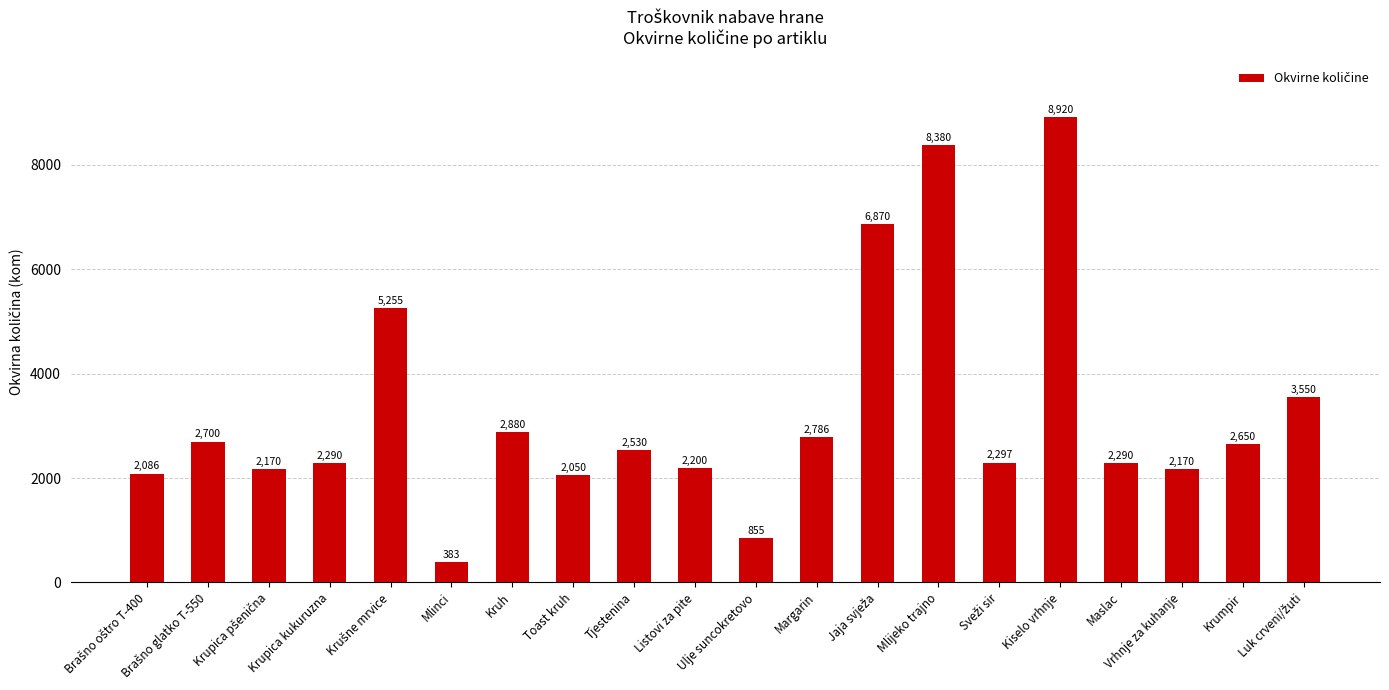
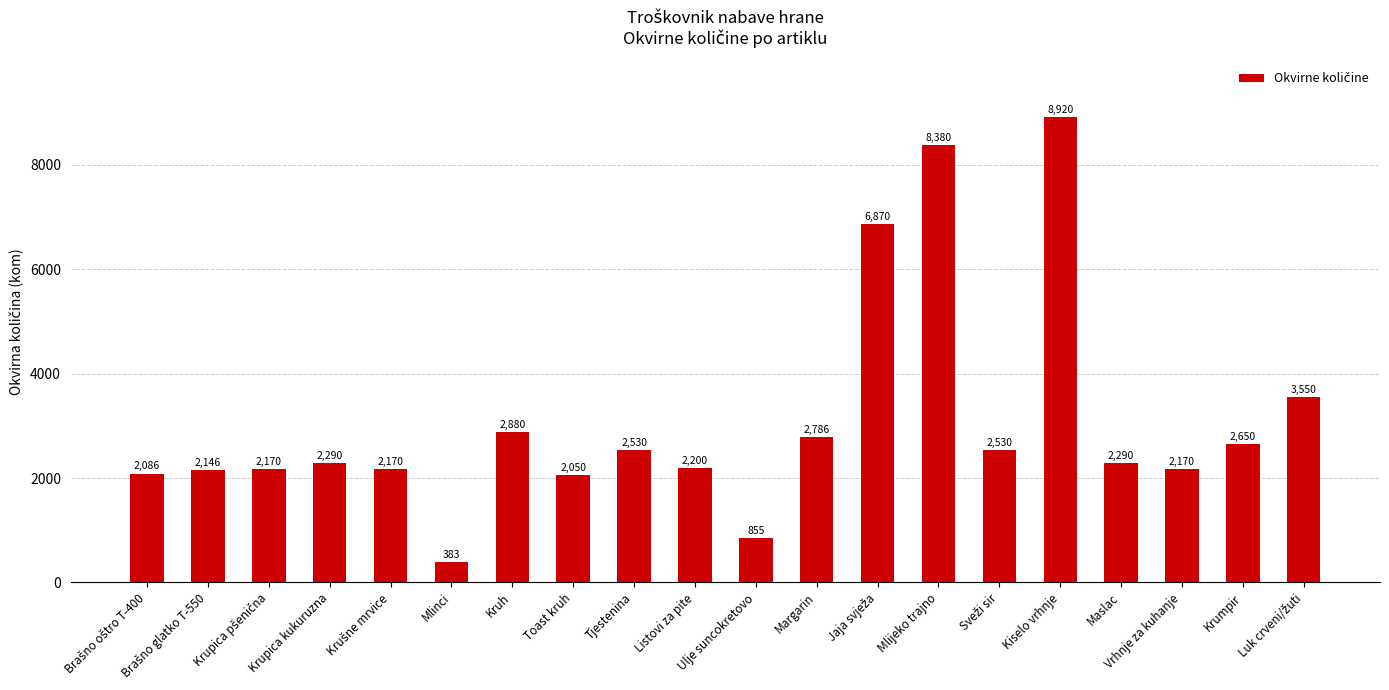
  {
    "Brašno oštro T-400": "2,086",
-   "Brašno glatko T-550": "2,700",
+   "Brašno glatko T-550": "2,146",
    "Krupica pšenična": "2,170",
    "Krupica kukuruzna": "2,290",
-   "Krušne mrvice": "5,255",
+   "Krušne mrvice": "2,170",
    "Mlinci": "383",
    "Kruh": "2,880",
    "Toast kruh": "2,050",
    "Tjestenina": "2,530",
    "Listovi za pite": "2,200",
    "Ulje suncokretovo": "855",
    "Margarin": "2,786",
    "Jaja svježa": "6,870",
    "Mlijeko trajno": "8,380",
-   "Sveži sir": "2,297",
+   "Sveži sir": "2,530",
    "Kiselo vrhnje": "8,920",
    "Maslac": "2,290",
    "Vrhnje za kuhanje": "2,170",
    "Krumpir": "2,650",
    "Luk crveni/žuti": "3,550"
  }
